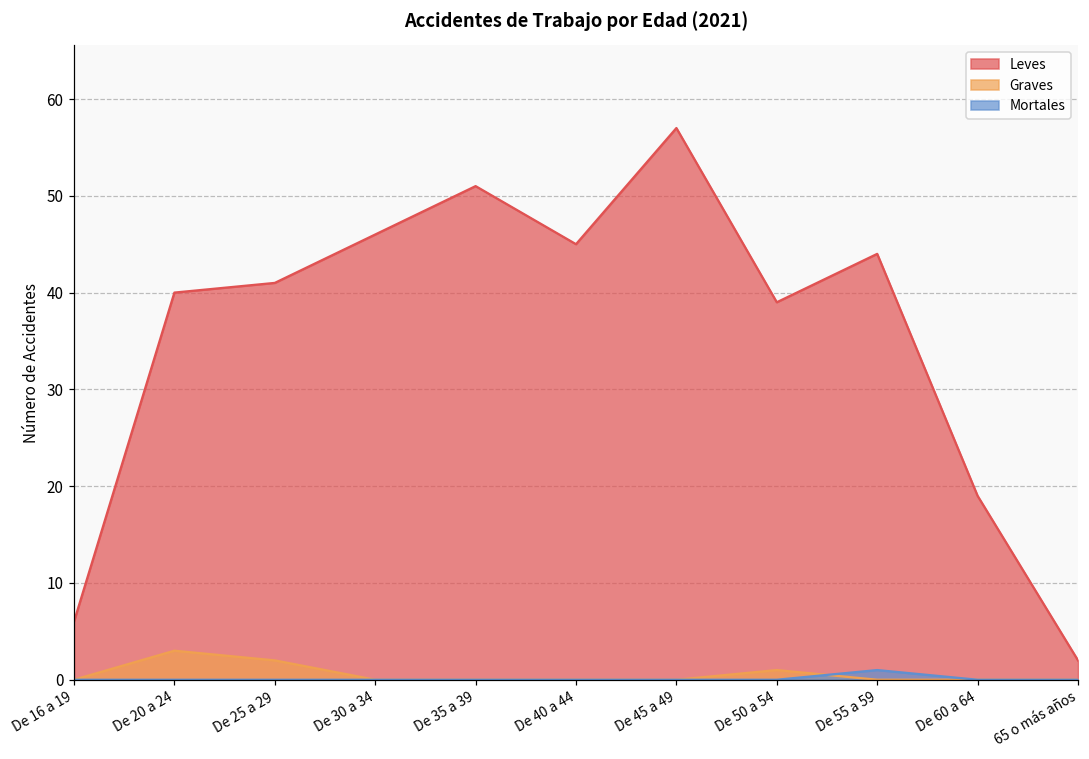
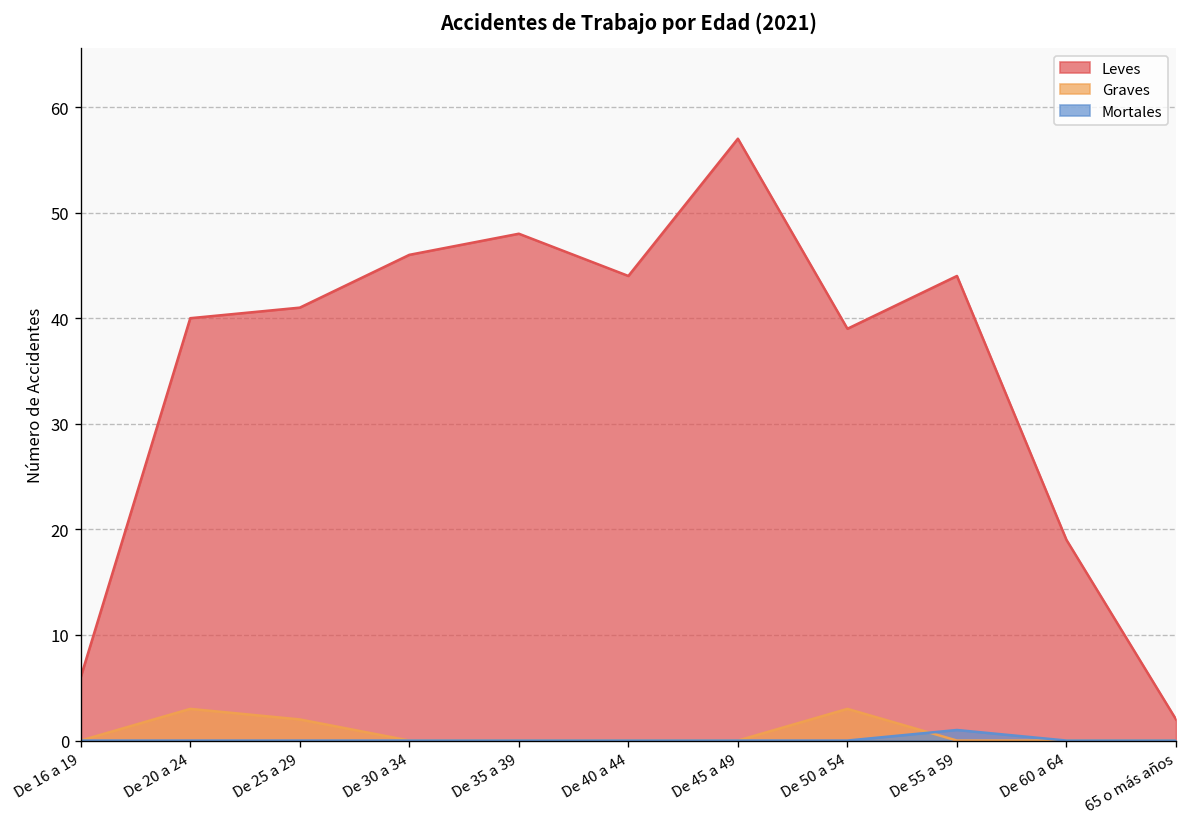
  {
    "Leves": {
      "De 16 a 19": 6,
      "De 20 a 24": 40,
      "De 25 a 29": 41,
      "De 30 a 34": 46,
-     "De 35 a 39": 51,
-     "De 40 a 44": 45,
+     "De 35 a 39": 48,
+     "De 40 a 44": 44,
      "De 45 a 49": 57,
      "De 50 a 54": 39,
      "De 55 a 59": 44,
      "De 60 a 64": 19,
      "65 o más años": 2
    },
    "Graves": {
      "De 20 a 24": 3,
      "De 25 a 29": 2,
-     "De 50 a 54": 1,
+     "De 50 a 54": 3,
      "De 55 a 59": 0
    },
    "Mortales": {
      "De 20 a 24": 0,
      "De 25 a 29": 0,
      "De 50 a 54": 0,
      "De 55 a 59": 1
    }
  }
